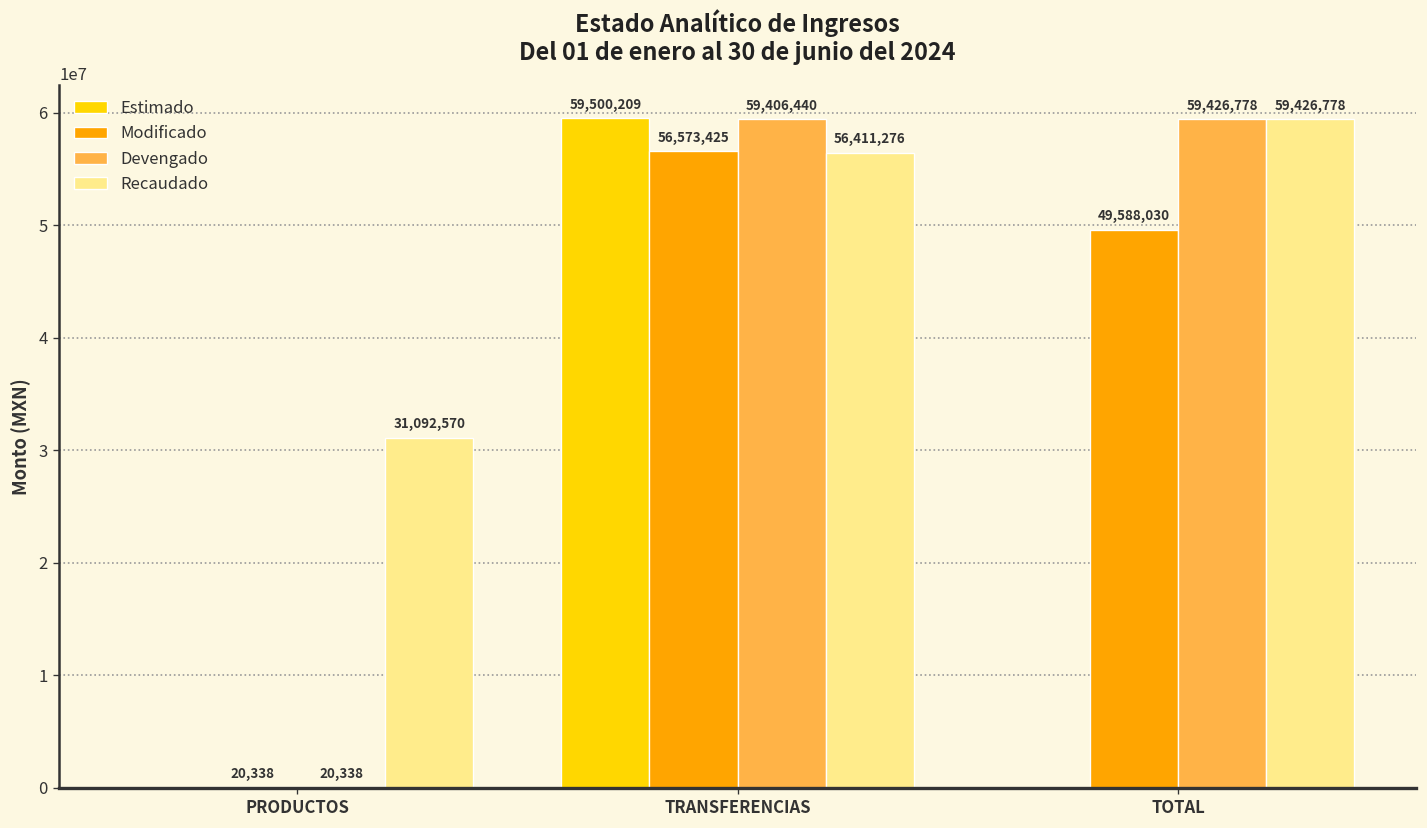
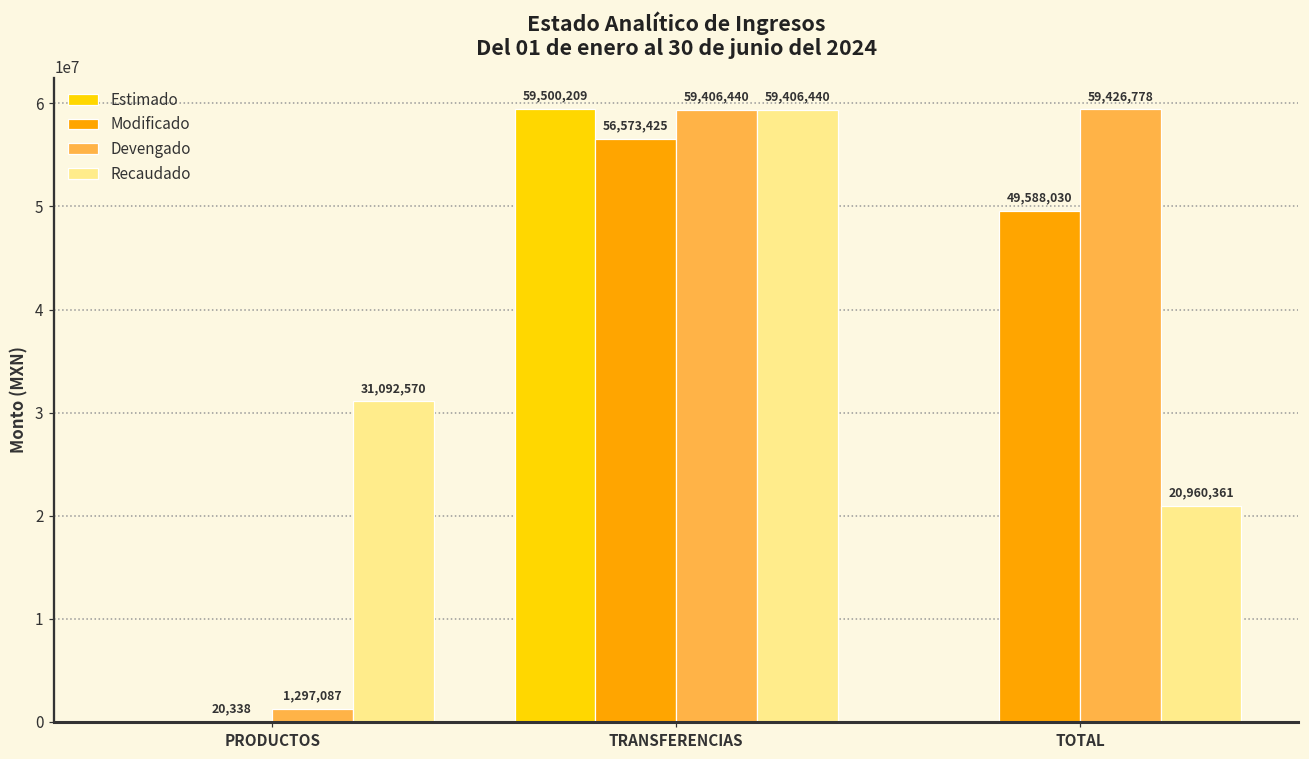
  {
    "Devengado": {
-     "PRODUCTOS": "20,338",
+     "PRODUCTOS": "1,297,087",
      "TRANSFERENCIAS": "59,406,440",
      "TOTAL": "59,426,778"
    },
    "Recaudado": {
      "PRODUCTOS": "31,092,570",
-     "TRANSFERENCIAS": "56,411,276",
-     "TOTAL": "59,426,778"
+     "TRANSFERENCIAS": "59,406,440",
+     "TOTAL": "20,960,361"
    }
  }
